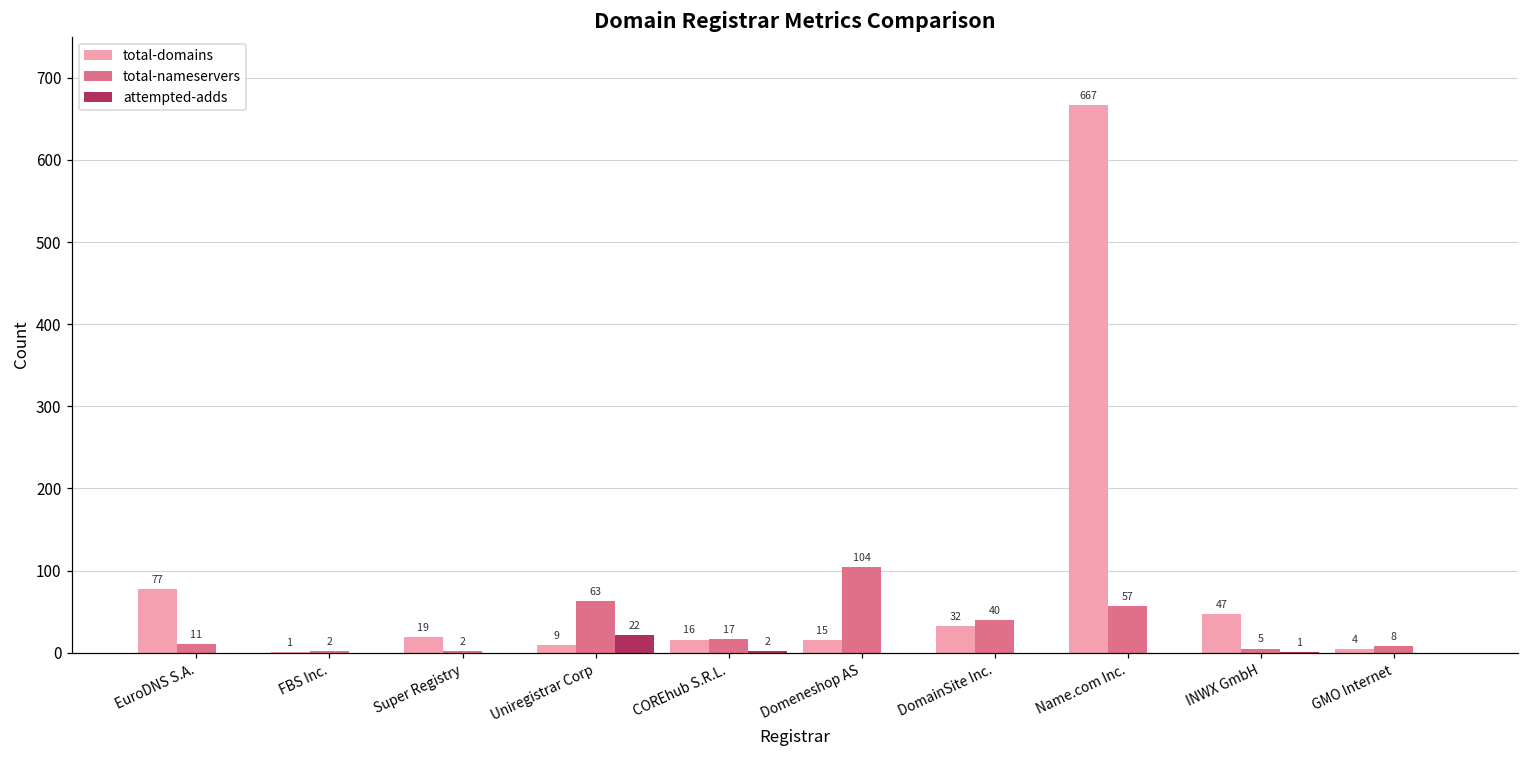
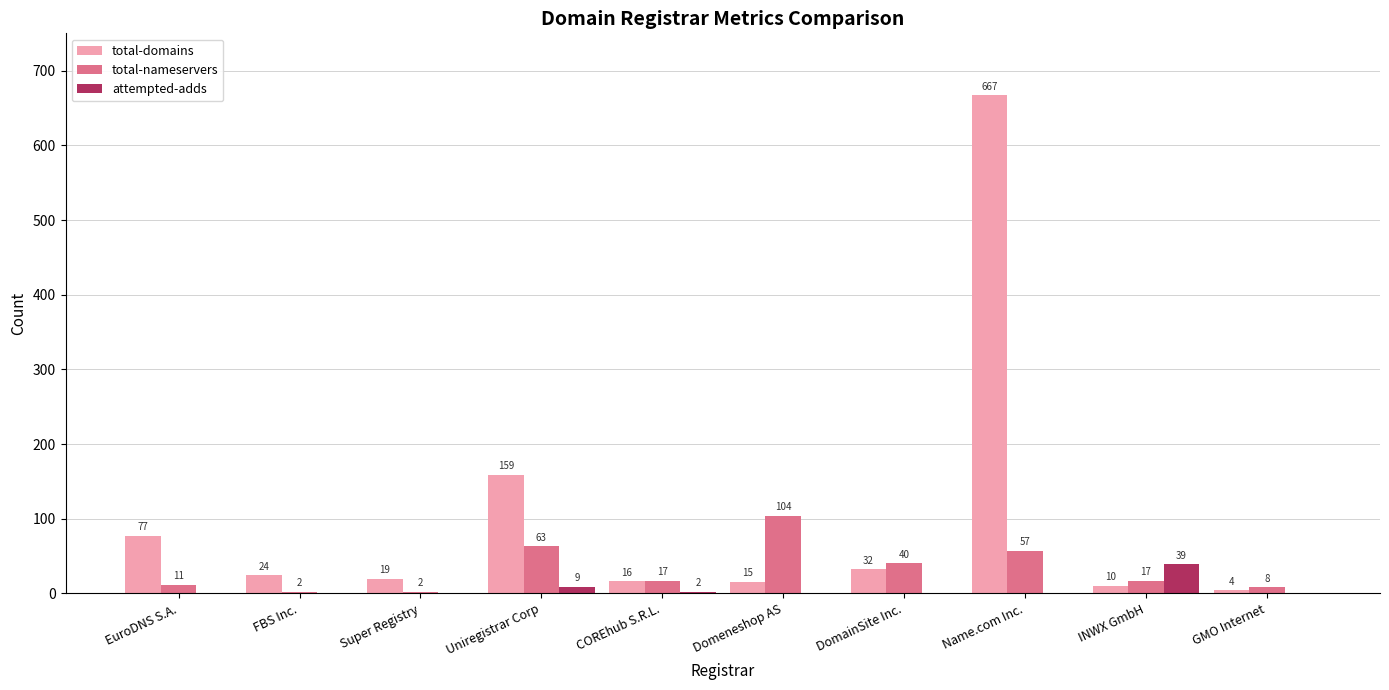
  {
    "total-domains": {
      "EuroDNS S.A.": 77,
-     "FBS Inc.": 1,
+     "FBS Inc.": 24,
      "Super Registry": 19,
-     "Uniregistrar Corp": 9,
+     "Uniregistrar Corp": 159,
      "COREhub S.R.L.": 16,
      "Domeneshop AS": 15,
      "DomainSite Inc.": 32,
      "Name.com Inc.": 667,
-     "INWX GmbH": 47,
+     "INWX GmbH": 10,
      "GMO Internet": 4
    },
    "total-nameservers": {
      "EuroDNS S.A.": 11,
      "FBS Inc.": 2,
      "Super Registry": 2,
      "Uniregistrar Corp": 63,
      "COREhub S.R.L.": 17,
      "Domeneshop AS": 104,
      "DomainSite Inc.": 40,
      "Name.com Inc.": 57,
-     "INWX GmbH": 5,
+     "INWX GmbH": 17,
      "GMO Internet": 8
    },
    "attempted-adds": {
-     "Uniregistrar Corp": 22,
+     "Uniregistrar Corp": 9,
      "COREhub S.R.L.": 2,
-     "INWX GmbH": 1
+     "INWX GmbH": 39
    }
  }
